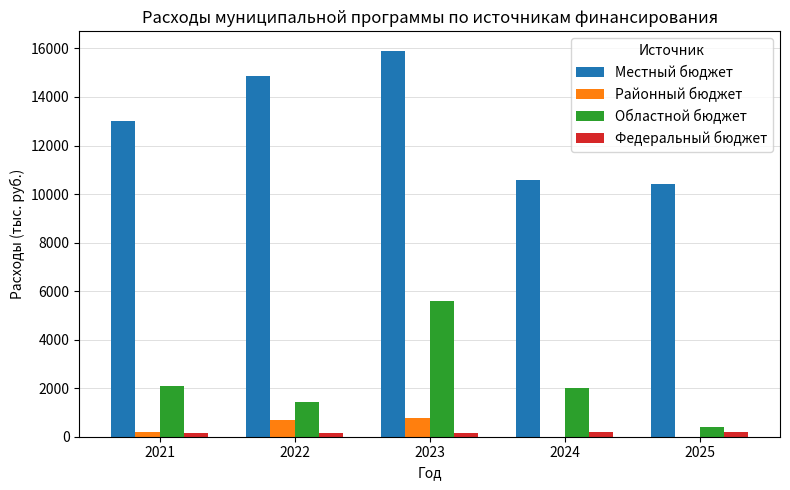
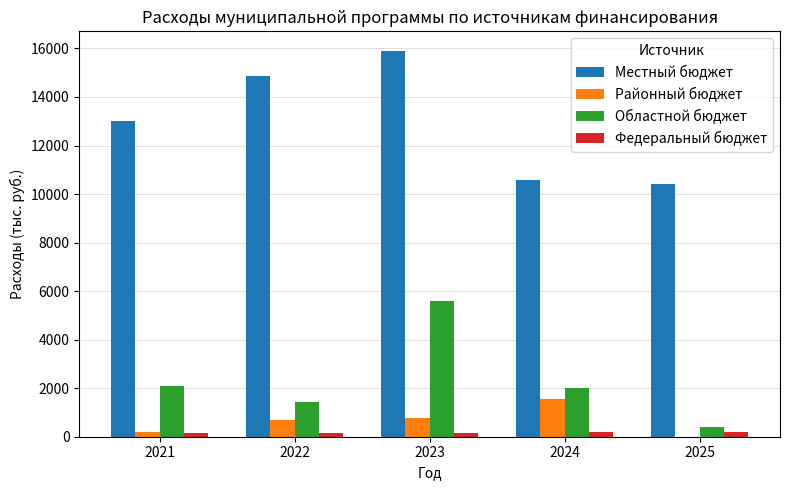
  {
    "Местный бюджет": {
      "2021": 13000,
      "2022": 14800,
      "2023": 15900,
      "2024": 10600,
      "2025": 10400
    },
    "Районный бюджет": {
      "2021": 200,
      "2022": 700,
      "2023": 800,
-     "2024": 0,
+     "2024": 1500,
      "2025": 0
    },
    "Областной бюджет": {
      "2021": 2100,
      "2022": 1400,
      "2023": 5600,
      "2024": 2000,
      "2025": 400
    },
    "Федеральный бюджет": {
      "2021": 100,
      "2022": 200,
      "2023": 200,
      "2024": 200,
      "2025": 200
    }
  }
